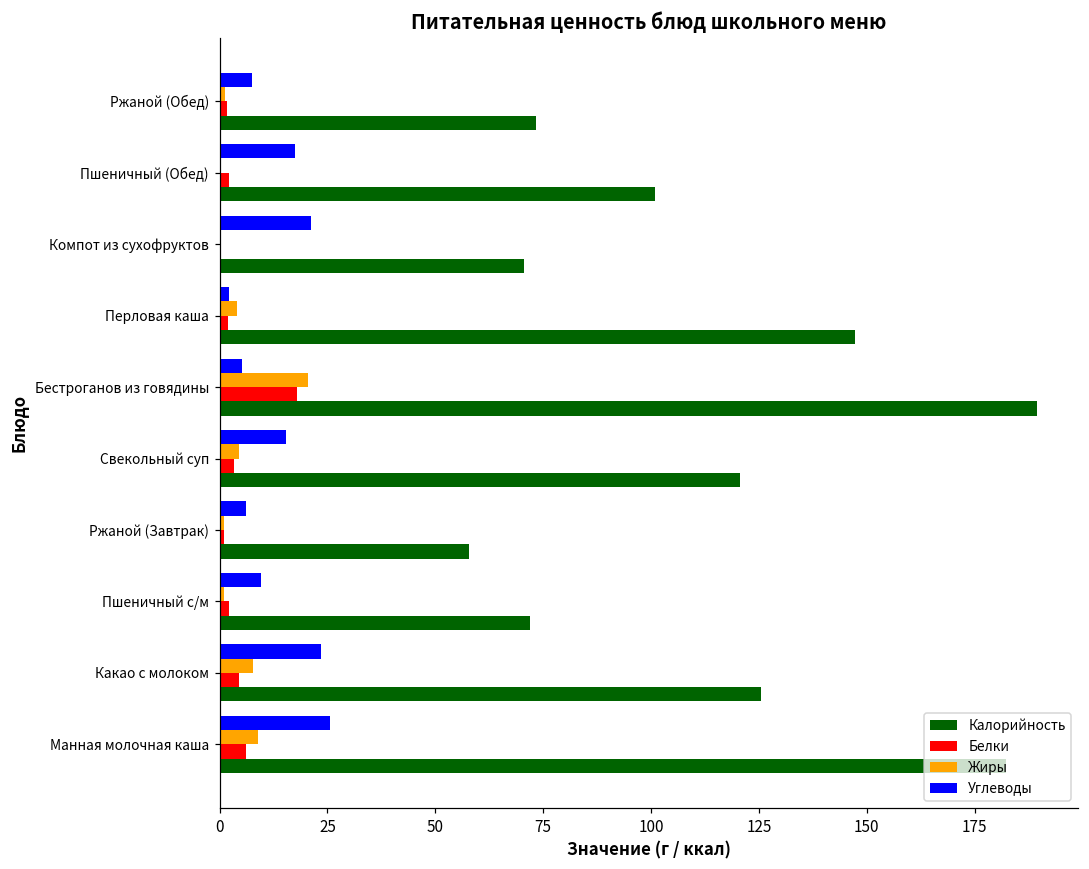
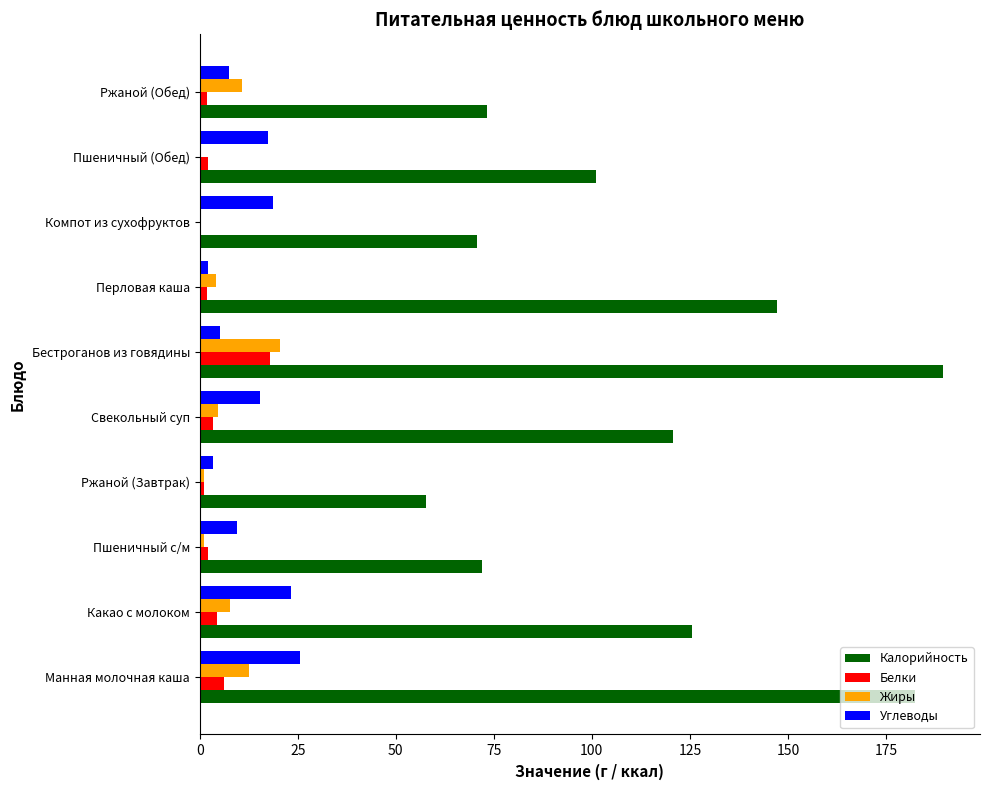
  {
    "Калорийность": {
      "Ржаной (Обед)": 73,
      "Пшеничный (Обед)": 101,
      "Компот из сухофруктов": 71,
      "Перловая каша": 147,
      "Бестроганов из говядины": 190,
      "Свекольный суп": 121,
      "Ржаной (Завтрак)": 58,
      "Пшеничный с/м": 72,
      "Какао с молоком": 126
    },
    "Белки": {
      "Ржаной (Обед)": 2,
      "Пшеничный (Обед)": 2,
      "Перловая каша": 2,
      "Бестроганов из говядины": 18,
      "Свекольный суп": 3,
      "Ржаной (Завтрак)": 1,
      "Пшеничный с/м": 2,
      "Какао с молоком": 4,
      "Манная молочная каша": 6
    },
    "Жиры": {
-     "Ржаной (Обед)": 1,
+     "Ржаной (Обед)": 11,
      "Компот из сухофруктов": 0,
      "Перловая каша": 4,
      "Бестроганов из говядины": 20,
      "Свекольный суп": 5,
      "Ржаной (Завтрак)": 1,
      "Пшеничный с/м": 1,
      "Какао с молоком": 8,
-     "Манная молочная каша": 9
+     "Манная молочная каша": 13
    },
    "Углеводы": {
      "Ржаной (Обед)": 8,
      "Пшеничный (Обед)": 18,
-     "Компот из сухофруктов": 21,
+     "Компот из сухофруктов": 19,
      "Перловая каша": 2,
      "Бестроганов из говядины": 5,
      "Свекольный суп": 15,
-     "Ржаной (Завтрак)": 6,
+     "Ржаной (Завтрак)": 3,
      "Пшеничный с/м": 10,
      "Какао с молоком": 23,
      "Манная молочная каша": 26
    }
  }
